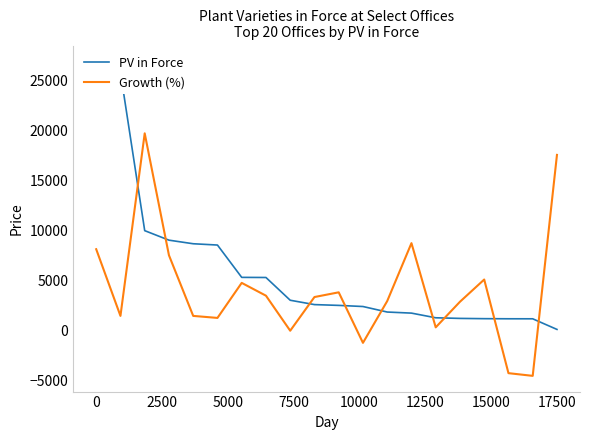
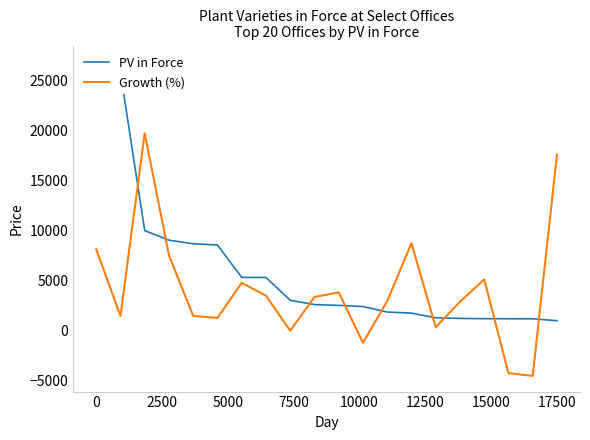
  {
    "PV in Force": {
-     "17500": 100
+     "17500": 1000
    },
    "Growth (%)": {
      "0": 8100,
      "17500": 17500
    }
  }
